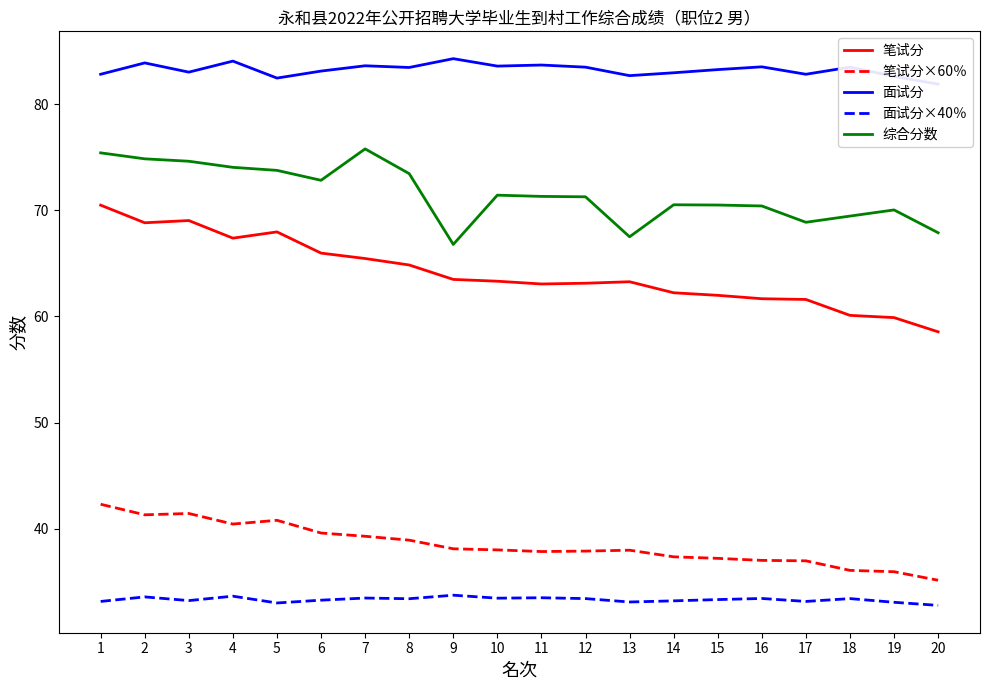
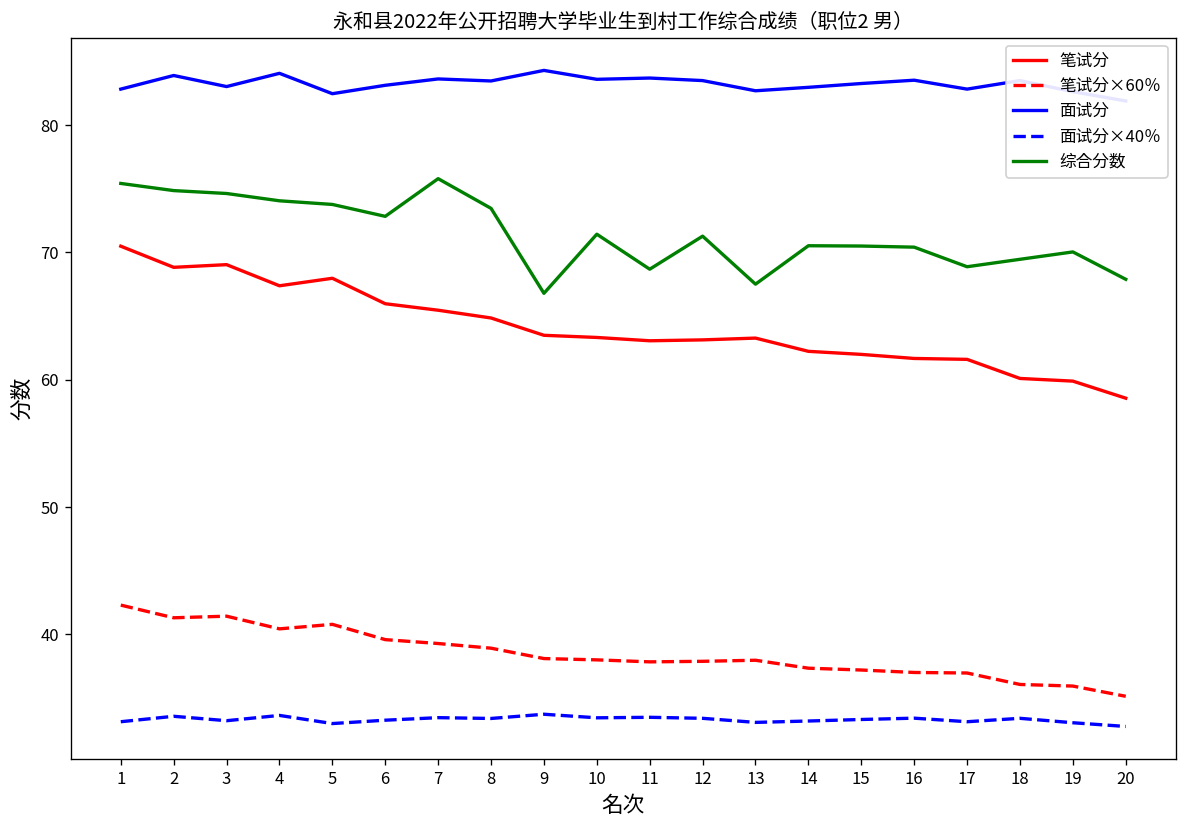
  {
    "综合分数": {
      "1": 75.4,
      "2": 74.9,
      "3": 74.6,
      "4": 74.1,
      "5": 73.8,
      "6": 72.8,
      "7": 75.8,
      "8": 73.5,
      "9": 66.8,
      "10": 71.4,
-     "11": 71.3,
+     "11": 68.7,
      "12": 71.3,
      "13": 67.5,
      "14": 70.5,
      "15": 70.5,
      "16": 70.4,
      "17": 68.9,
      "18": 69.5,
      "19": 70.0,
      "20": 67.9
    }
  }
